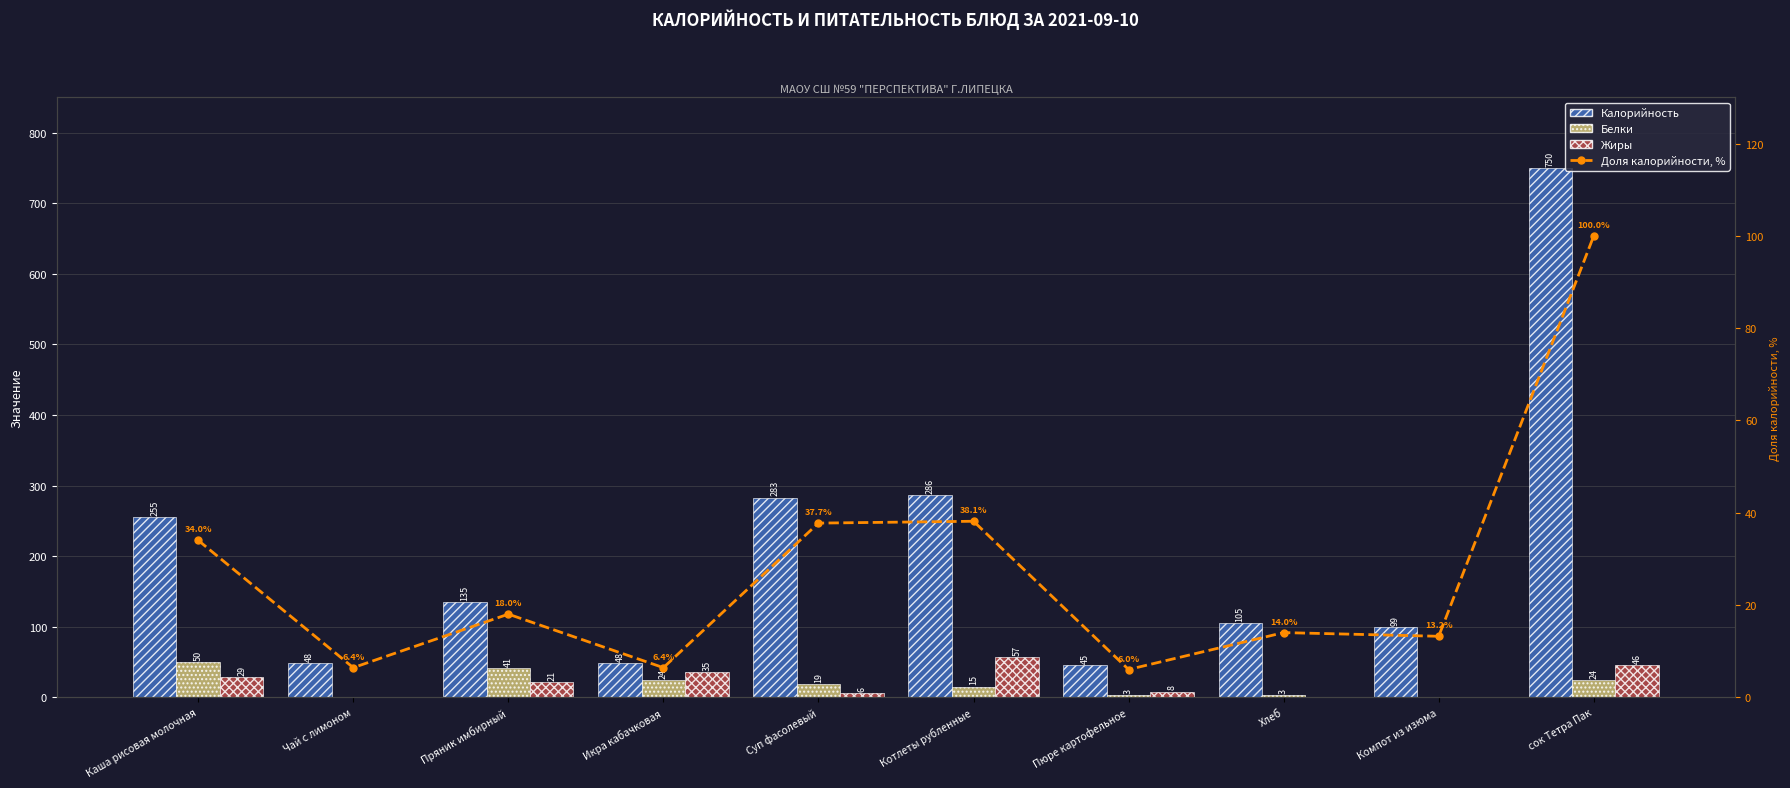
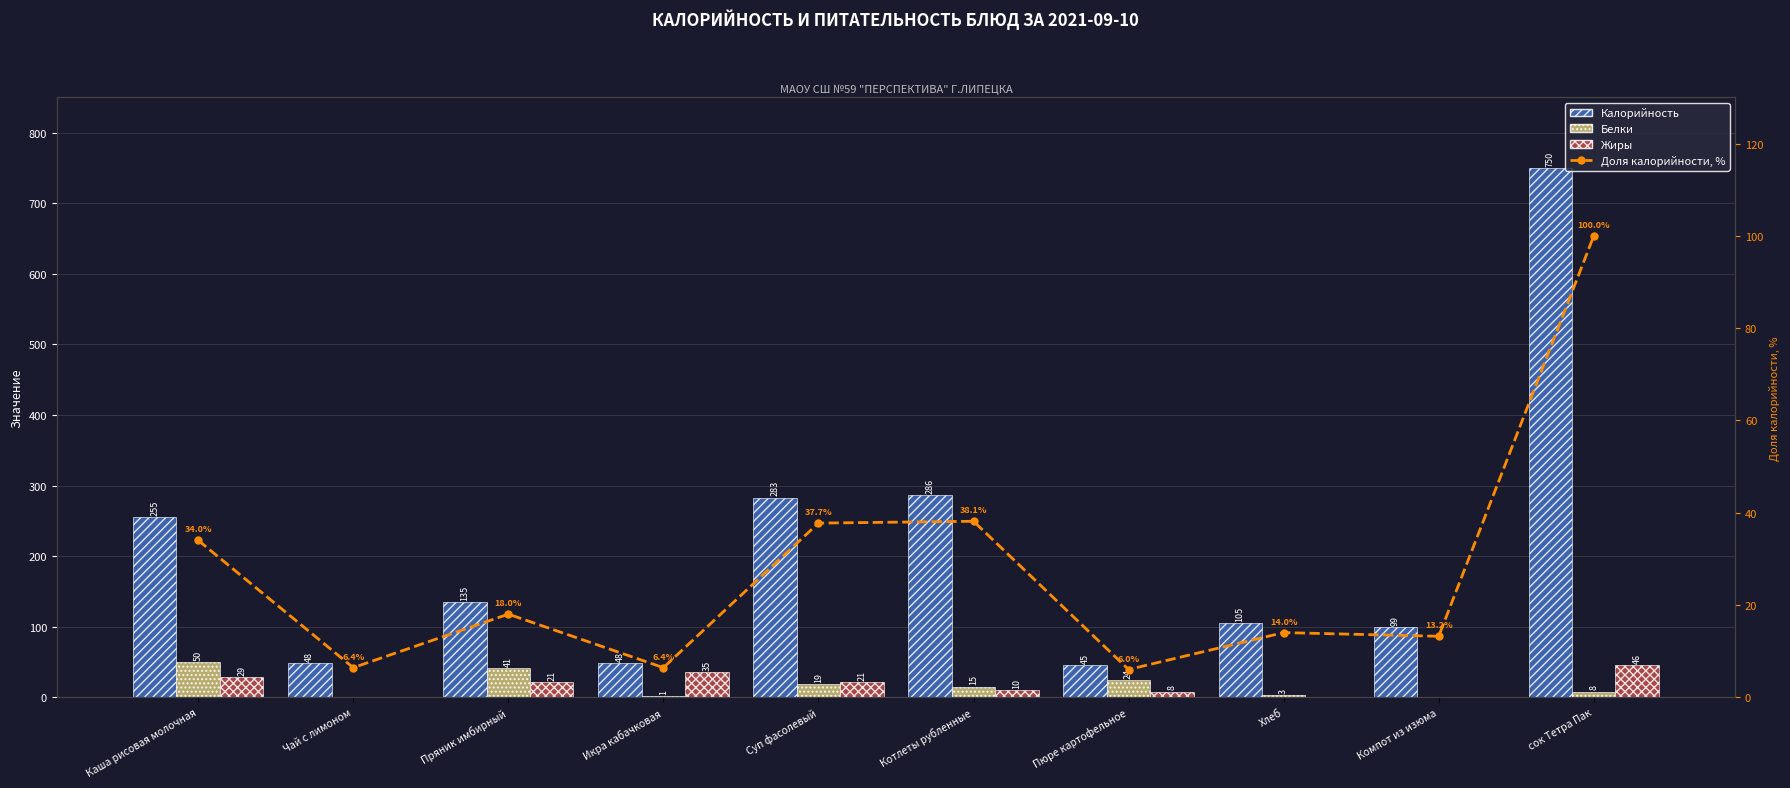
  {
    "Калорийность": {
      "Каша рисовая молочная": "255",
      "Чай с лимоном": "48",
      "Пряник имбирный": "135",
      "Икра кабачковая": "48",
      "Суп фасолевый": "283",
      "Котлеты рубленные": "286",
      "Пюре картофельное": "45",
      "Хлеб": "105",
      "Компот из изюма": "99",
      "сок Тетра Пак": "750"
    },
    "Белки": {
      "Каша рисовая молочная": "50",
      "Пряник имбирный": "41",
-     "Икра кабачковая": "24",
+     "Икра кабачковая": "1",
      "Суп фасолевый": "19",
      "Котлеты рубленные": "15",
-     "Пюре картофельное": "3",
+     "Пюре картофельное": "24",
      "Хлеб": "3",
-     "сок Тетра Пак": "24"
+     "сок Тетра Пак": "8"
    },
    "Жиры": {
      "Каша рисовая молочная": "29",
      "Пряник имбирный": "21",
      "Икра кабачковая": "35",
-     "Суп фасолевый": "6",
-     "Котлеты рубленные": "57",
+     "Суп фасолевый": "21",
+     "Котлеты рубленные": "10",
      "Пюре картофельное": "8",
      "сок Тетра Пак": "46"
    },
    "Доля калорийности, %": {
      "Каша рисовая молочная": "34.0%",
      "Чай с лимоном": "6.4%",
      "Пряник имбирный": "18.0%",
      "Икра кабачковая": "6.4%",
      "Суп фасолевый": "37.7%",
      "Котлеты рубленные": "38.1%",
      "Пюре картофельное": "6.0%",
      "Хлеб": "14.0%",
      "Компот из изюма": "13.2%",
      "сок Тетра Пак": "100.0%"
    }
  }
